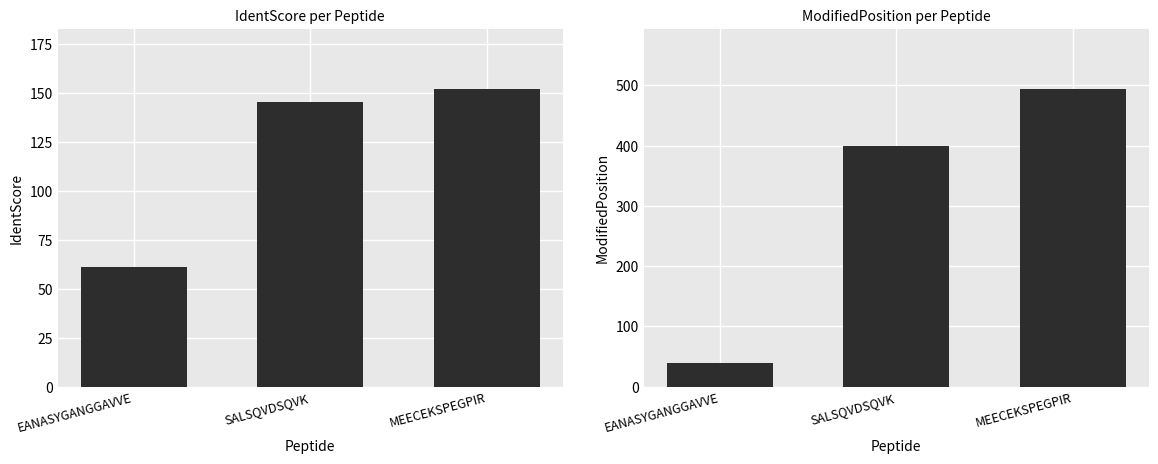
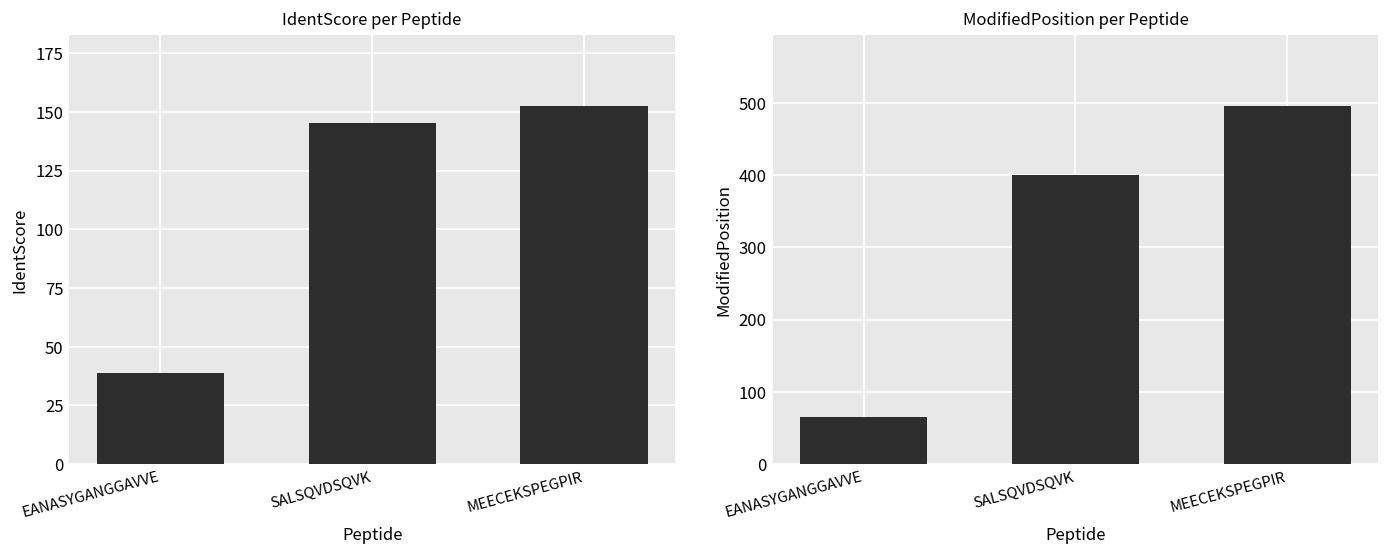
  {
    "IdentScore per Peptide": {
-     "EANASYGANGGAVVE": 61,
+     "EANASYGANGGAVVE": 39,
      "SALSQVDSQVK": 145,
      "MEECEKSPEGPIR": 152
    },
    "ModifiedPosition per Peptide": {
-     "EANASYGANGGAVVE": 40,
+     "EANASYGANGGAVVE": 70,
      "SALSQVDSQVK": 400,
      "MEECEKSPEGPIR": 500
    }
  }
